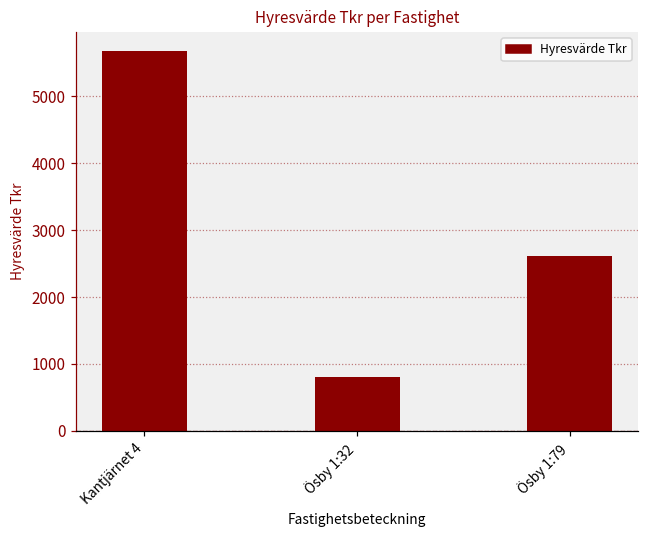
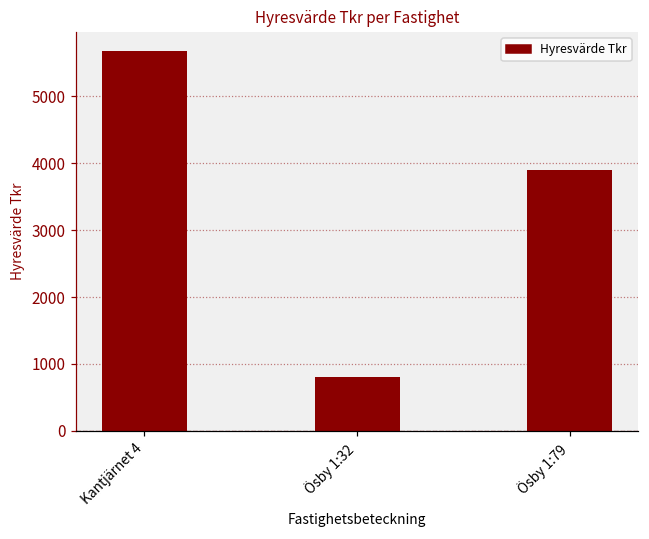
  {
    "Kantjärnet 4": 5700,
    "Ösby 1:32": 800,
-   "Ösby 1:79": 2600
+   "Ösby 1:79": 3900
  }
